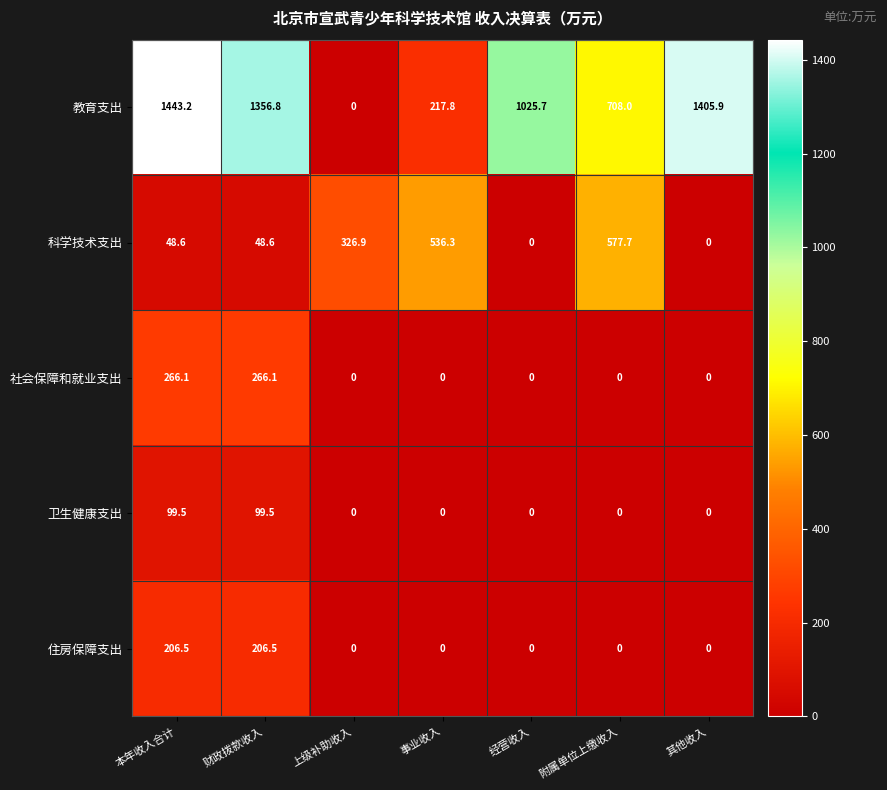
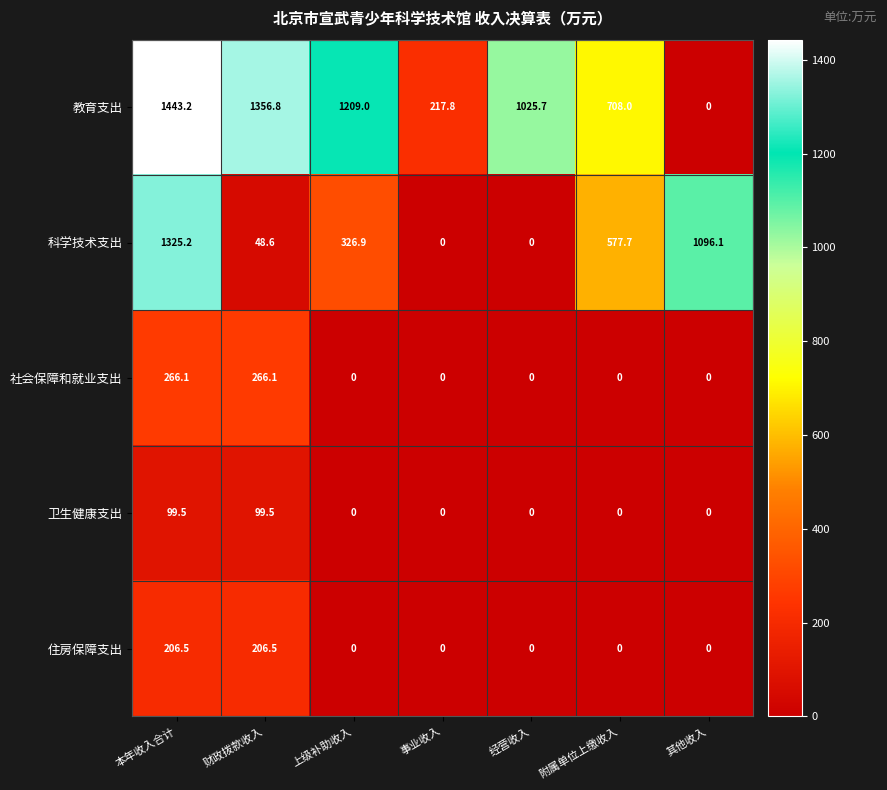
  {
    "教育支出": {
      "本年收入合计": 1443.2,
      "财政拨款收入": 1356.8,
-     "上级补助收入": 0,
+     "上级补助收入": 1209.0,
      "事业收入": 217.8,
      "经营收入": 1025.7,
      "附属单位上缴收入": 708.0,
-     "其他收入": 1405.9
+     "其他收入": 0
    },
    "科学技术支出": {
-     "本年收入合计": 48.6,
+     "本年收入合计": 1325.2,
      "财政拨款收入": 48.6,
      "上级补助收入": 326.9,
-     "事业收入": 536.3,
+     "事业收入": 0,
      "经营收入": 0,
      "附属单位上缴收入": 577.7,
-     "其他收入": 0
+     "其他收入": 1096.1
    },
    "社会保障和就业支出": {
      "本年收入合计": 266.1,
      "财政拨款收入": 266.1,
      "上级补助收入": 0,
      "事业收入": 0,
      "经营收入": 0,
      "附属单位上缴收入": 0,
      "其他收入": 0
    },
    "卫生健康支出": {
      "本年收入合计": 99.5,
      "财政拨款收入": 99.5,
      "上级补助收入": 0,
      "事业收入": 0,
      "经营收入": 0,
      "附属单位上缴收入": 0,
      "其他收入": 0
    },
    "住房保障支出": {
      "本年收入合计": 206.5,
      "财政拨款收入": 206.5,
      "上级补助收入": 0,
      "事业收入": 0,
      "经营收入": 0,
      "附属单位上缴收入": 0,
      "其他收入": 0
    }
  }
